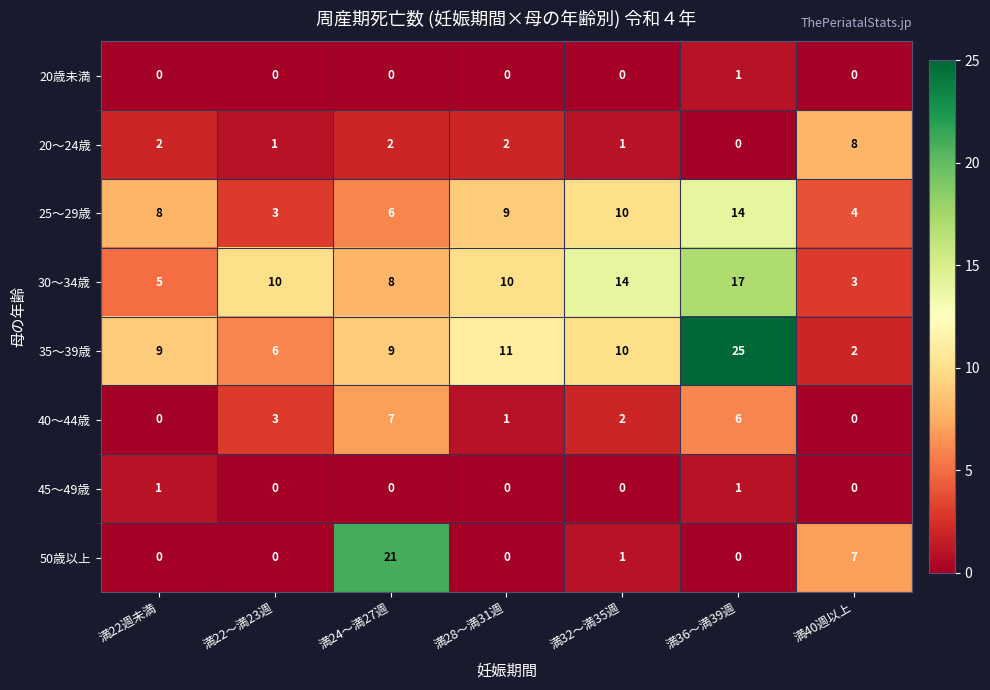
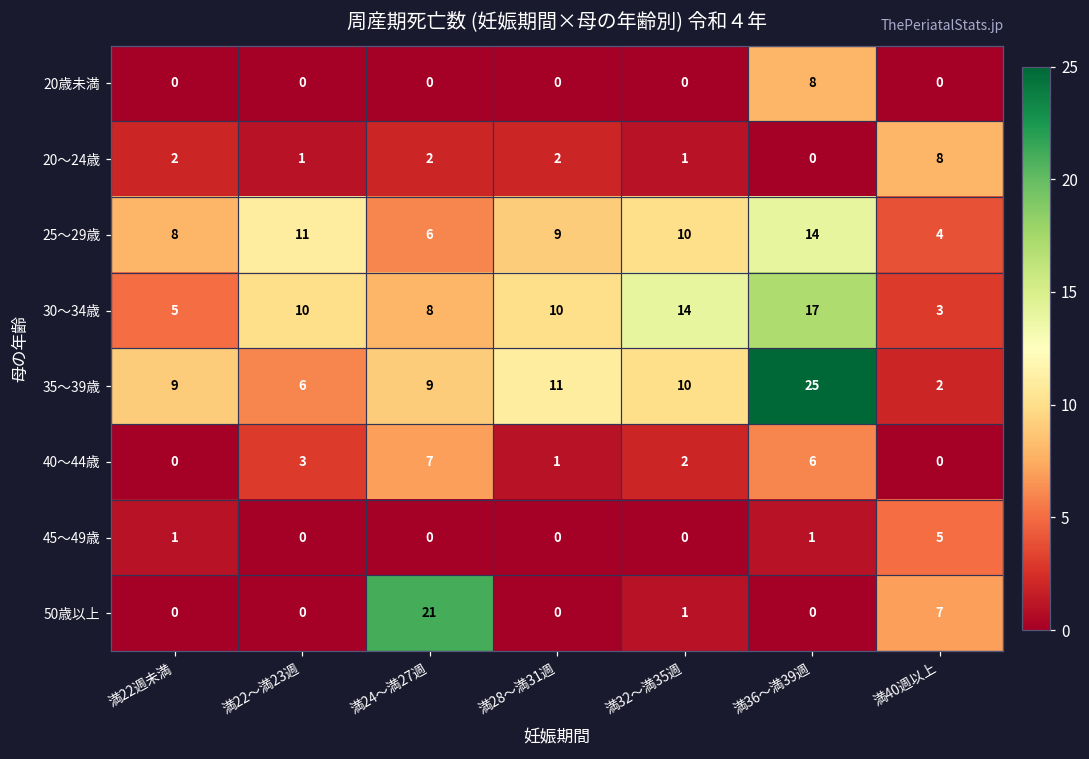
  {
    "20歳未満": {
      "満22週未満": 0,
      "満22～満23週": 0,
      "満24～満27週": 0,
      "満28～満31週": 0,
      "満32～満35週": 0,
-     "満36～満39週": 1,
+     "満36～満39週": 8,
      "満40週以上": 0
    },
    "20～24歳": {
      "満22週未満": 2,
      "満22～満23週": 1,
      "満24～満27週": 2,
      "満28～満31週": 2,
      "満32～満35週": 1,
      "満36～満39週": 0,
      "満40週以上": 8
    },
    "25～29歳": {
      "満22週未満": 8,
-     "満22～満23週": 3,
+     "満22～満23週": 11,
      "満24～満27週": 6,
      "満28～満31週": 9,
      "満32～満35週": 10,
      "満36～満39週": 14,
      "満40週以上": 4
    },
    "30～34歳": {
      "満22週未満": 5,
      "満22～満23週": 10,
      "満24～満27週": 8,
      "満28～満31週": 10,
      "満32～満35週": 14,
      "満36～満39週": 17,
      "満40週以上": 3
    },
    "35～39歳": {
      "満22週未満": 9,
      "満22～満23週": 6,
      "満24～満27週": 9,
      "満28～満31週": 11,
      "満32～満35週": 10,
      "満36～満39週": 25,
      "満40週以上": 2
    },
    "40～44歳": {
      "満22週未満": 0,
      "満22～満23週": 3,
      "満24～満27週": 7,
      "満28～満31週": 1,
      "満32～満35週": 2,
      "満36～満39週": 6,
      "満40週以上": 0
    },
    "45～49歳": {
      "満22週未満": 1,
      "満22～満23週": 0,
      "満24～満27週": 0,
      "満28～満31週": 0,
      "満32～満35週": 0,
      "満36～満39週": 1,
-     "満40週以上": 0
+     "満40週以上": 5
    },
    "50歳以上": {
      "満22週未満": 0,
      "満22～満23週": 0,
      "満24～満27週": 21,
      "満28～満31週": 0,
      "満32～満35週": 1,
      "満36～満39週": 0,
      "満40週以上": 7
    }
  }
